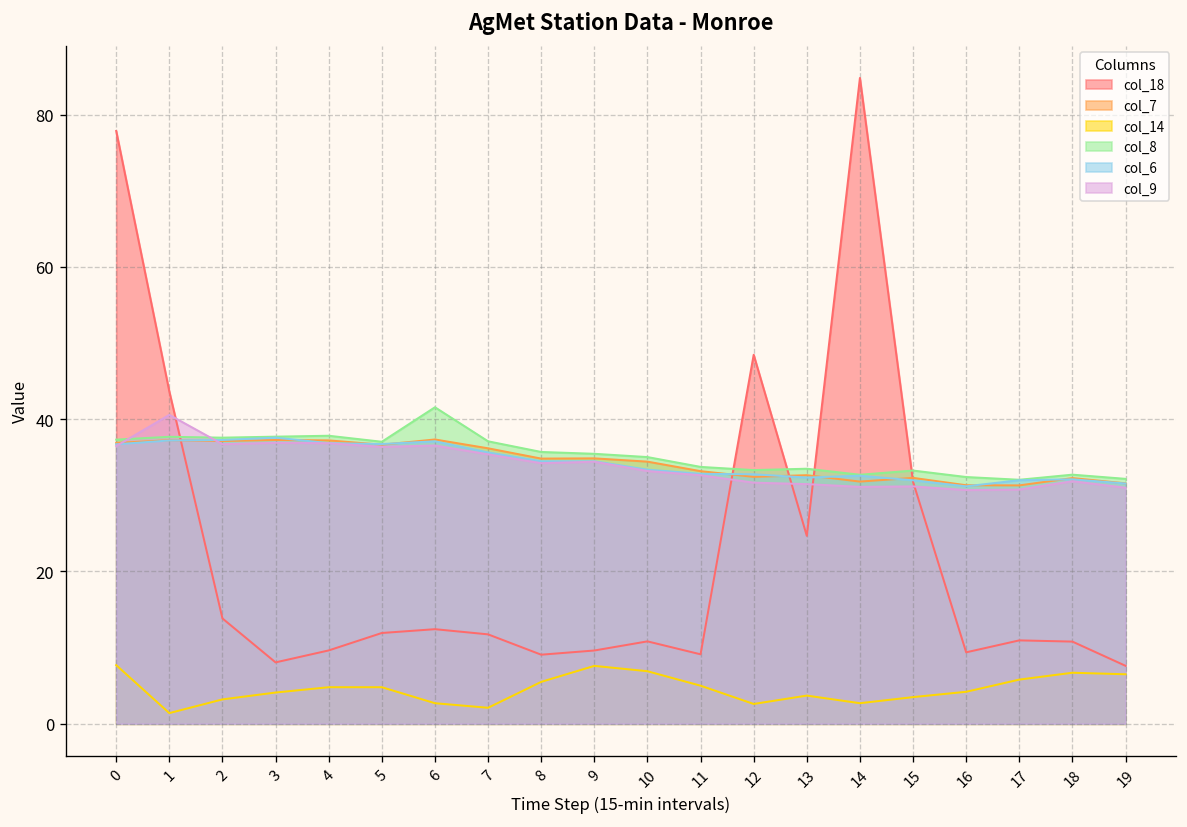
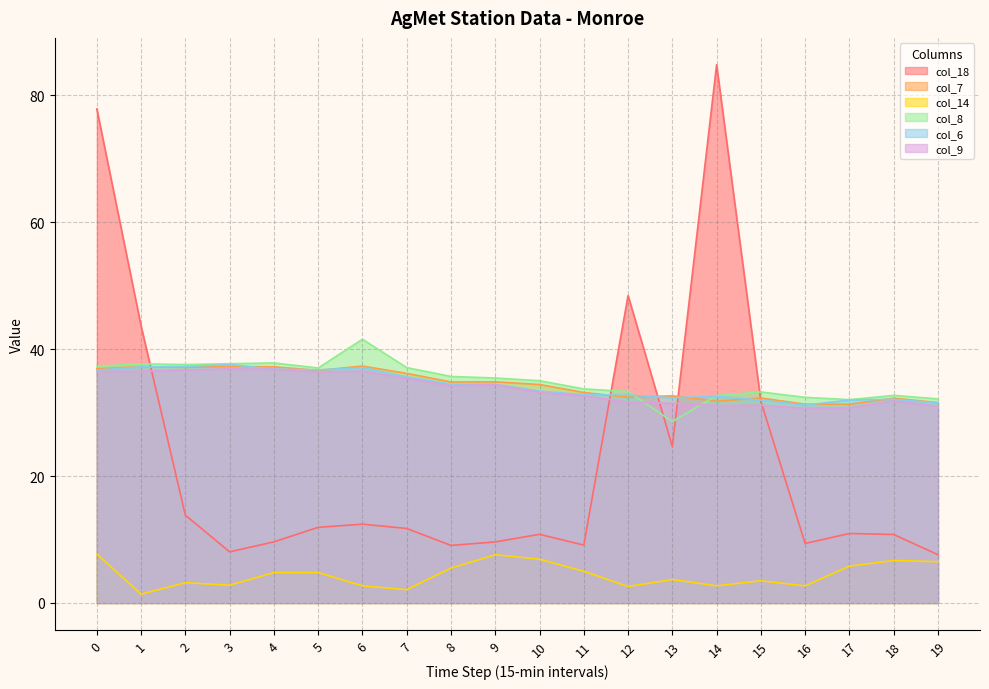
  {
    "col_14": {
      "0": 8,
      "1": 1,
      "2": 3,
-     "3": 4,
+     "3": 3,
      "4": 5,
      "5": 5,
      "6": 3,
      "7": 2,
      "8": 6,
      "9": 8,
      "10": 7,
      "11": 5,
      "12": 3,
      "13": 4,
      "14": 3,
      "15": 4,
-     "16": 4,
+     "16": 3,
      "17": 6,
      "18": 7,
      "19": 7
    },
    "col_8": {
      "0": 37,
      "1": 38,
      "4": 38,
      "6": 42,
      "7": 37,
      "8": 36,
      "9": 35,
      "10": 35,
      "11": 34,
      "12": 33,
-     "13": 33,
+     "13": 29,
      "15": 33,
      "16": 32,
      "18": 33,
      "19": 32
    },
    "col_9": {
-     "1": 41,
+     "1": 37,
      "2": 37,
      "6": 37,
      "12": 32,
      "13": 31,
      "14": 31,
      "15": 31,
      "16": 31,
      "17": 31,
      "19": 31
    }
  }
